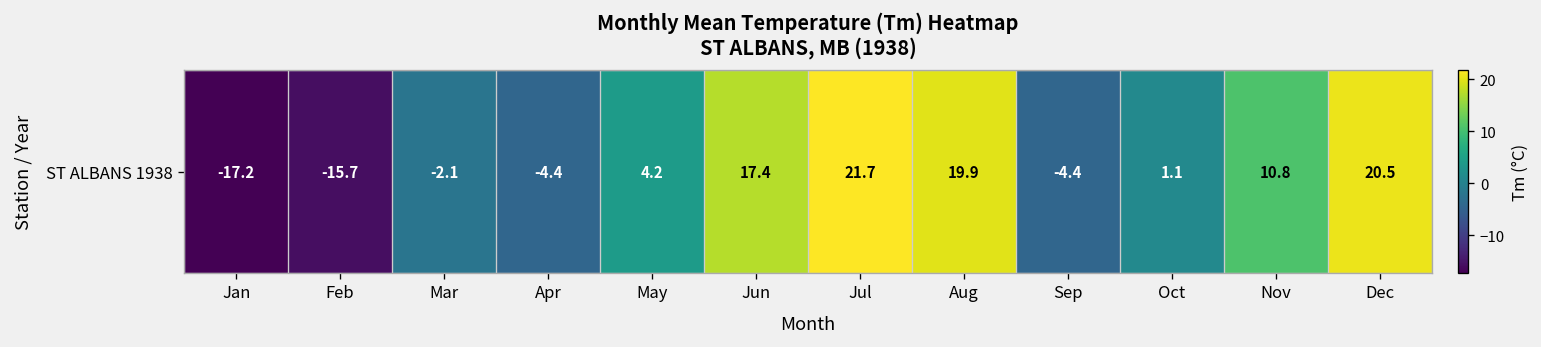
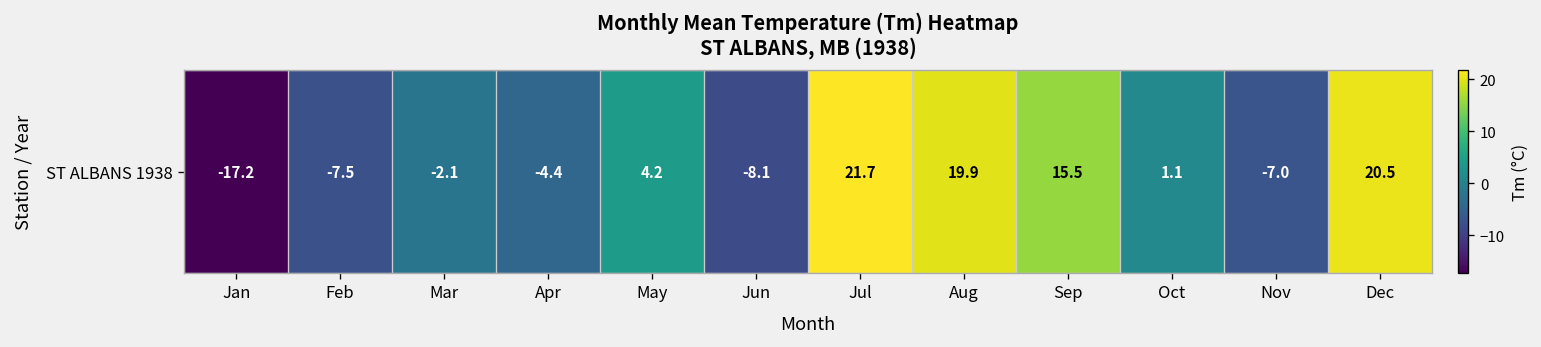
  {
    "ST ALBANS 1938": {
      "Jan": -17.2,
-     "Feb": -15.7,
+     "Feb": -7.5,
      "Mar": -2.1,
      "Apr": -4.4,
      "May": 4.2,
-     "Jun": 17.4,
+     "Jun": -8.1,
      "Jul": 21.7,
      "Aug": 19.9,
-     "Sep": -4.4,
+     "Sep": 15.5,
      "Oct": 1.1,
-     "Nov": 10.8,
+     "Nov": -7.0,
      "Dec": 20.5
    }
  }
